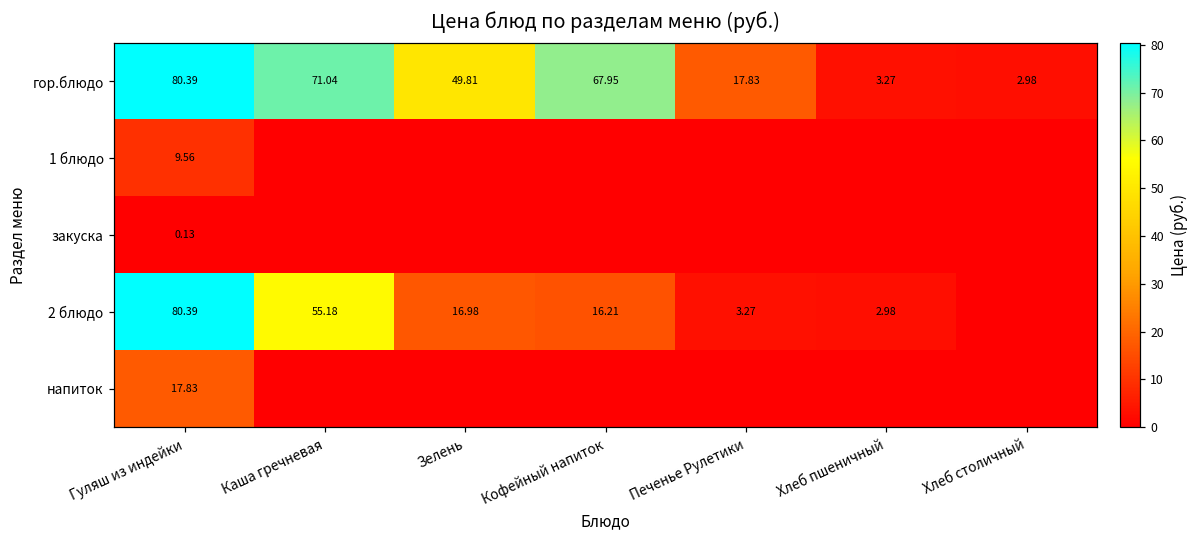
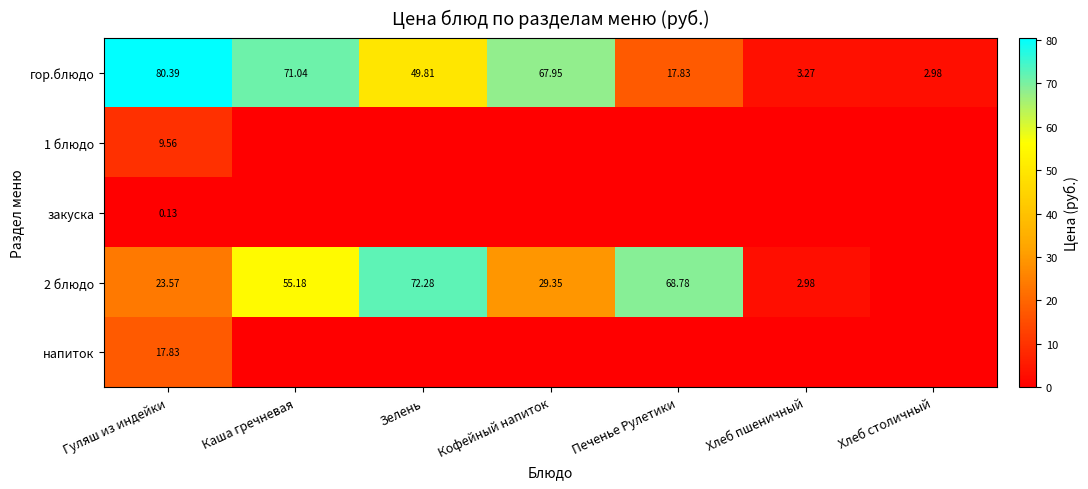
  {
    "гор.блюдо": {
      "Гуляш из индейки": 80.39,
      "Каша гречневая": 71.04,
      "Зелень": 49.81,
      "Кофейный напиток": 67.95,
      "Печенье Рулетики": 17.83,
      "Хлеб пшеничный": 3.27,
      "Хлеб столичный": 2.98
    },
    "1 блюдо": {
      "Гуляш из индейки": 9.56
    },
    "закуска": {
      "Гуляш из индейки": 0.13
    },
    "2 блюдо": {
-     "Гуляш из индейки": 80.39,
+     "Гуляш из индейки": 23.57,
      "Каша гречневая": 55.18,
-     "Зелень": 16.98,
-     "Кофейный напиток": 16.21,
-     "Печенье Рулетики": 3.27,
+     "Зелень": 72.28,
+     "Кофейный напиток": 29.35,
+     "Печенье Рулетики": 68.78,
      "Хлеб пшеничный": 2.98
    },
    "напиток": {
      "Гуляш из индейки": 17.83
    }
  }
